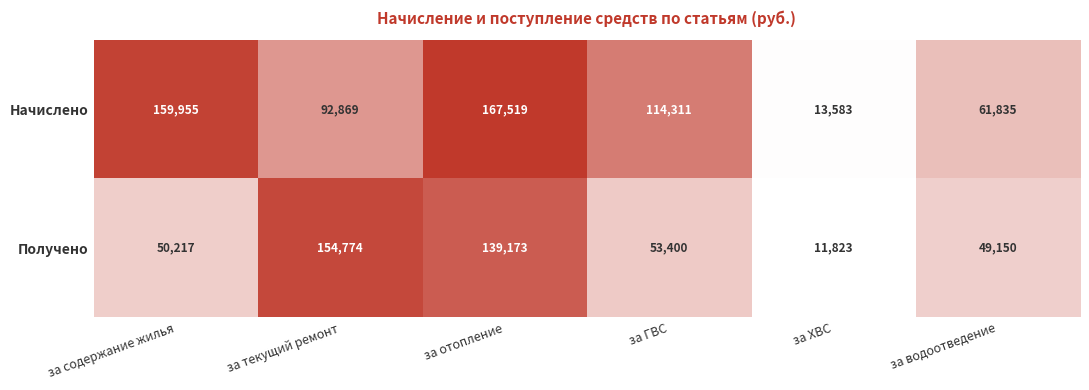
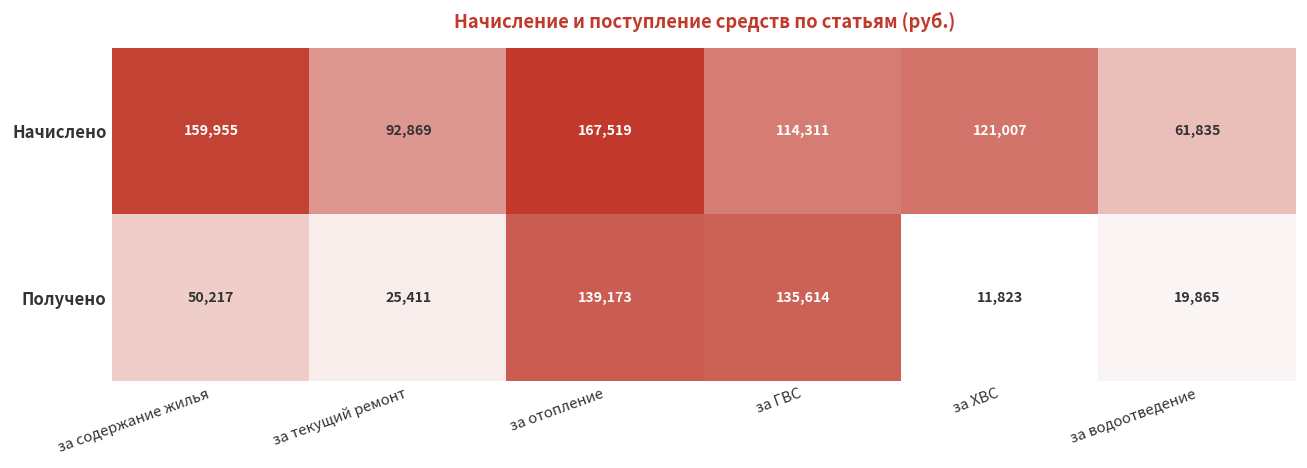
  {
    "Начислено": {
      "за содержание жилья": "159,955",
      "за текущий ремонт": "92,869",
      "за отопление": "167,519",
      "за ГВС": "114,311",
-     "за ХВС": "13,583",
+     "за ХВС": "121,007",
      "за водоотведение": "61,835"
    },
    "Получено": {
      "за содержание жилья": "50,217",
-     "за текущий ремонт": "154,774",
+     "за текущий ремонт": "25,411",
      "за отопление": "139,173",
-     "за ГВС": "53,400",
+     "за ГВС": "135,614",
      "за ХВС": "11,823",
-     "за водоотведение": "49,150"
+     "за водоотведение": "19,865"
    }
  }
